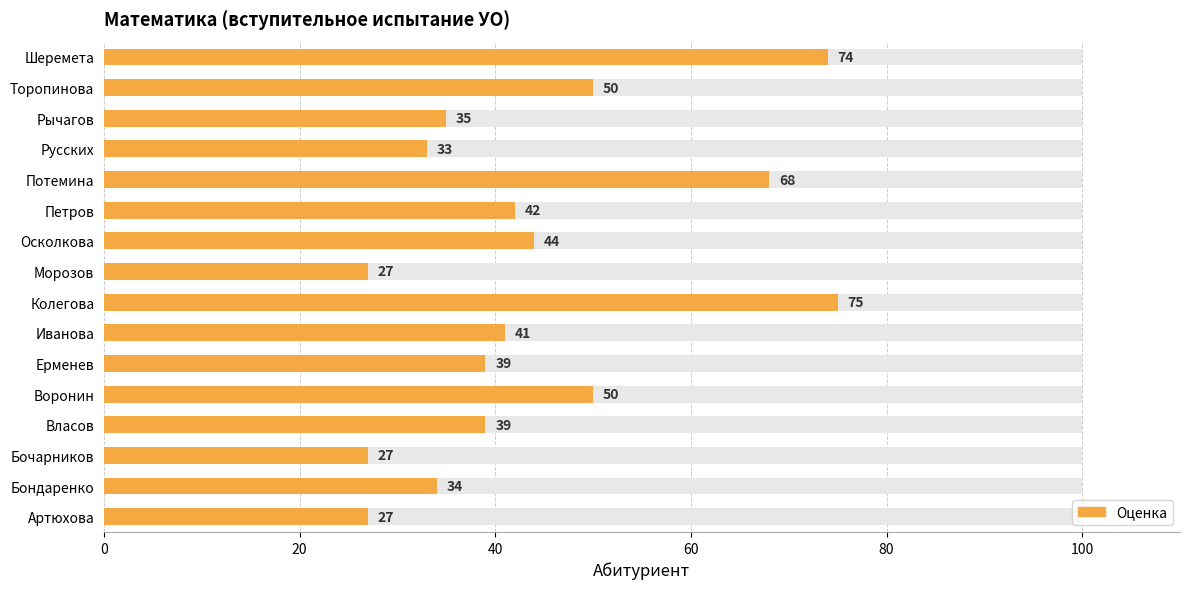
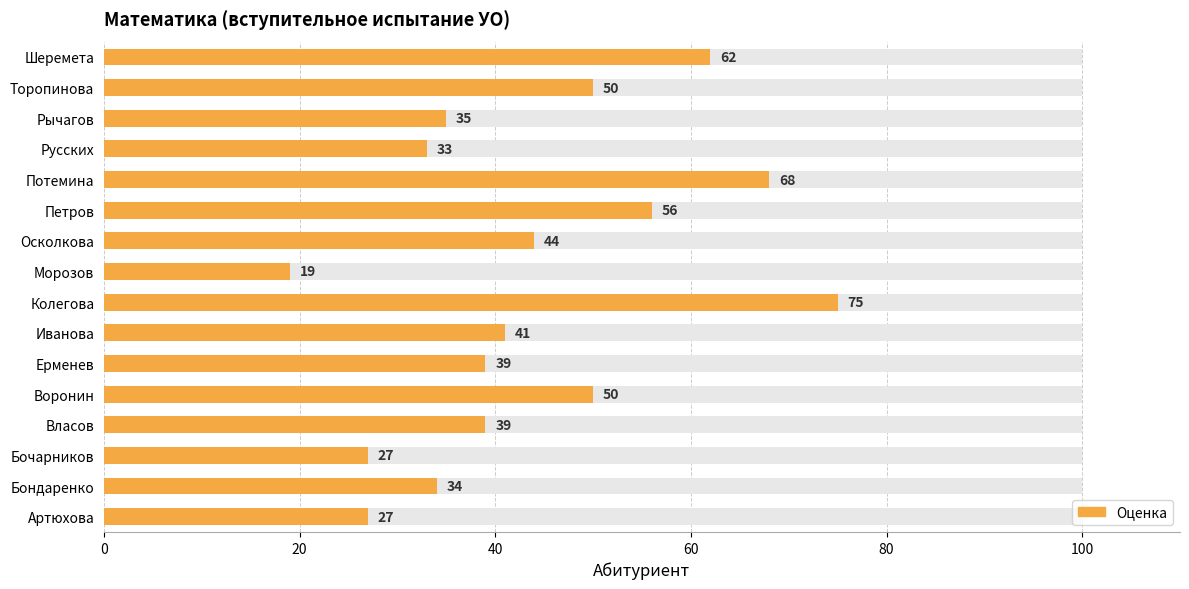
  {
    "Оценка": {
-     "Шеремета": 74,
-     "Петров": 42,
-     "Морозов": 27
+     "Шеремета": 62,
+     "Петров": 56,
+     "Морозов": 19
    }
  }
